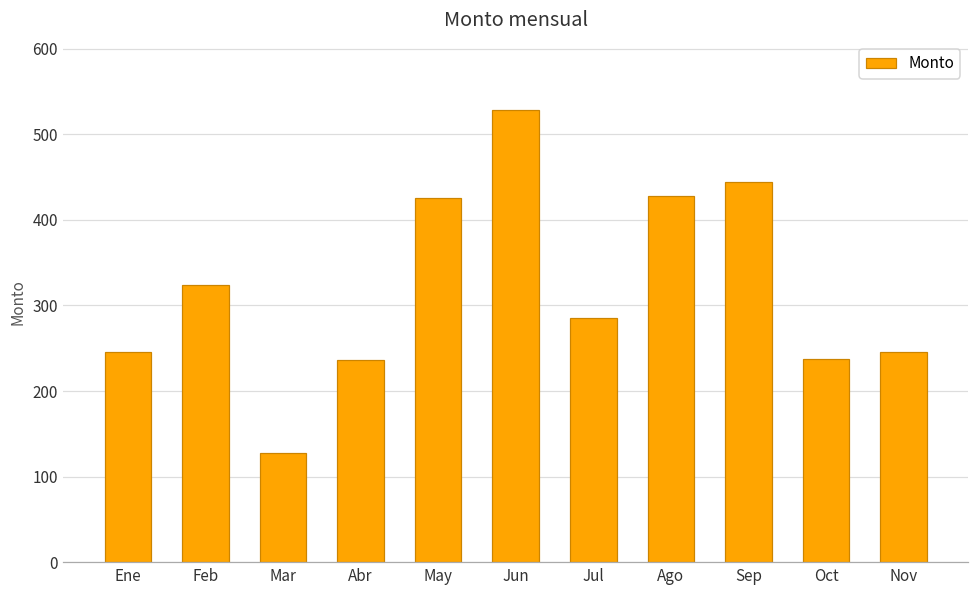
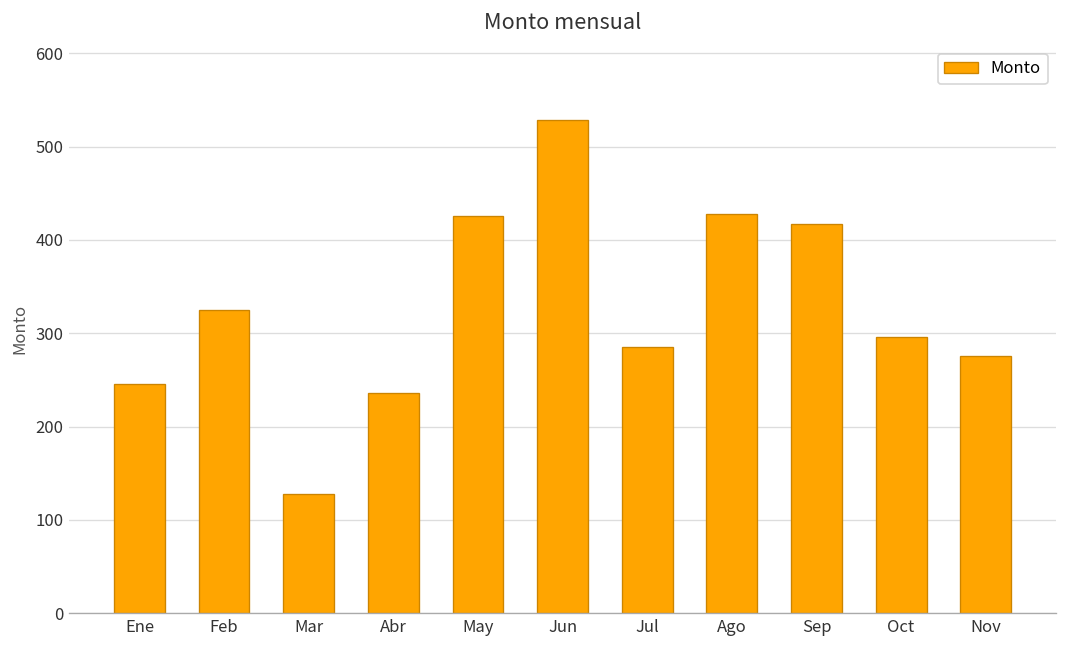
  {
    "Ene": 250,
    "Feb": 320,
    "Mar": 130,
    "Abr": 240,
    "May": 430,
    "Jun": 530,
    "Jul": 290,
    "Ago": 430,
-   "Sep": 440,
-   "Oct": 240,
-   "Nov": 250
+   "Sep": 420,
+   "Oct": 300,
+   "Nov": 280
  }
